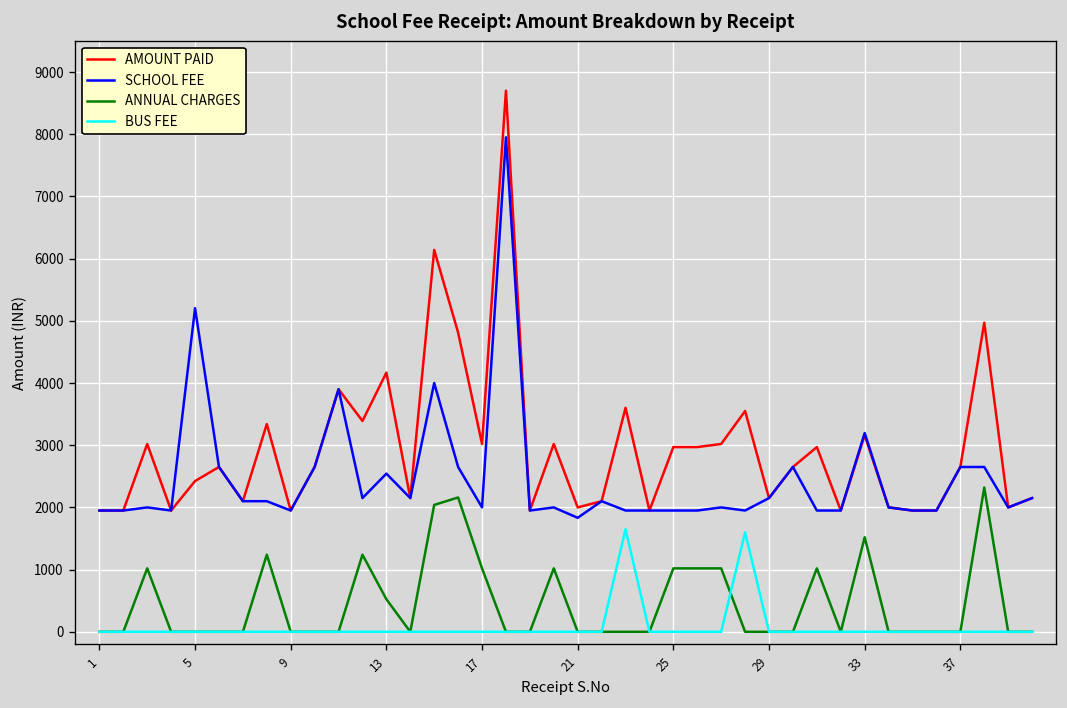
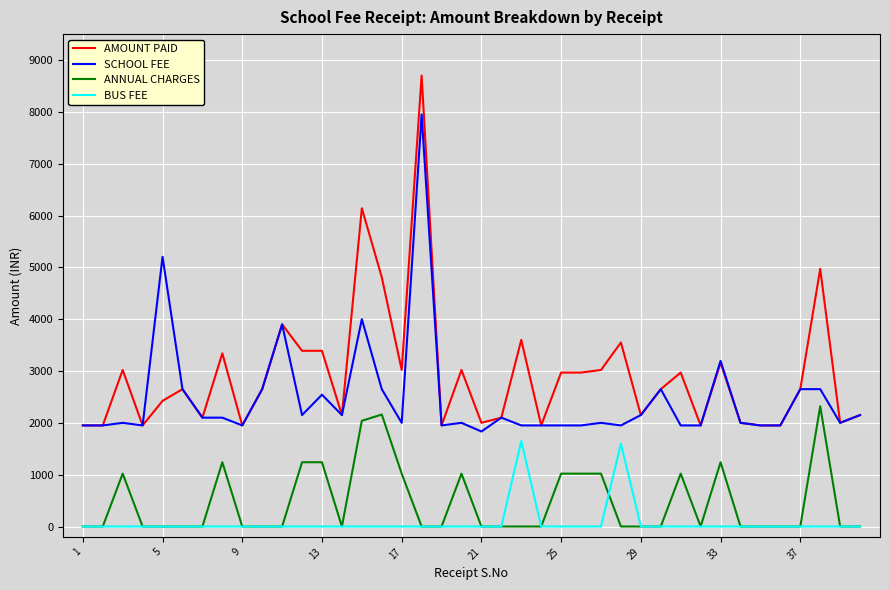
  {
    "AMOUNT PAID": {
      "5": 2400,
-     "13": 4200,
+     "13": 3400,
      "17": 3000,
      "21": 2000,
      "25": 3000
    },
    "SCHOOL FEE": {
      "5": 5200,
      "13": 2500,
      "17": 2000,
      "21": 1800,
      "25": 2000
    },
    "ANNUAL CHARGES": {
-     "13": 500,
+     "13": 1200,
      "17": 1000,
      "25": 1000,
-     "33": 1500
+     "33": 1200
    },
    "BUS FEE": {
      "13": 0,
      "17": 0,
      "25": 0,
      "33": 0
    }
  }
